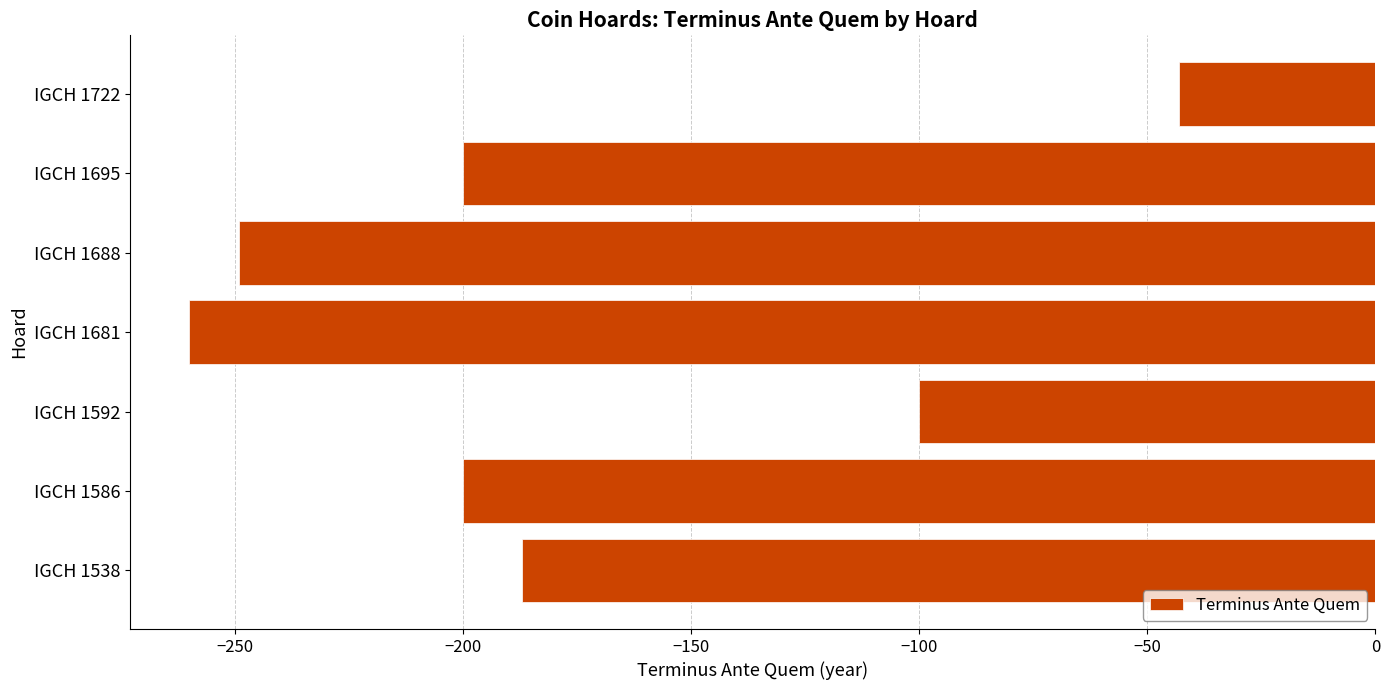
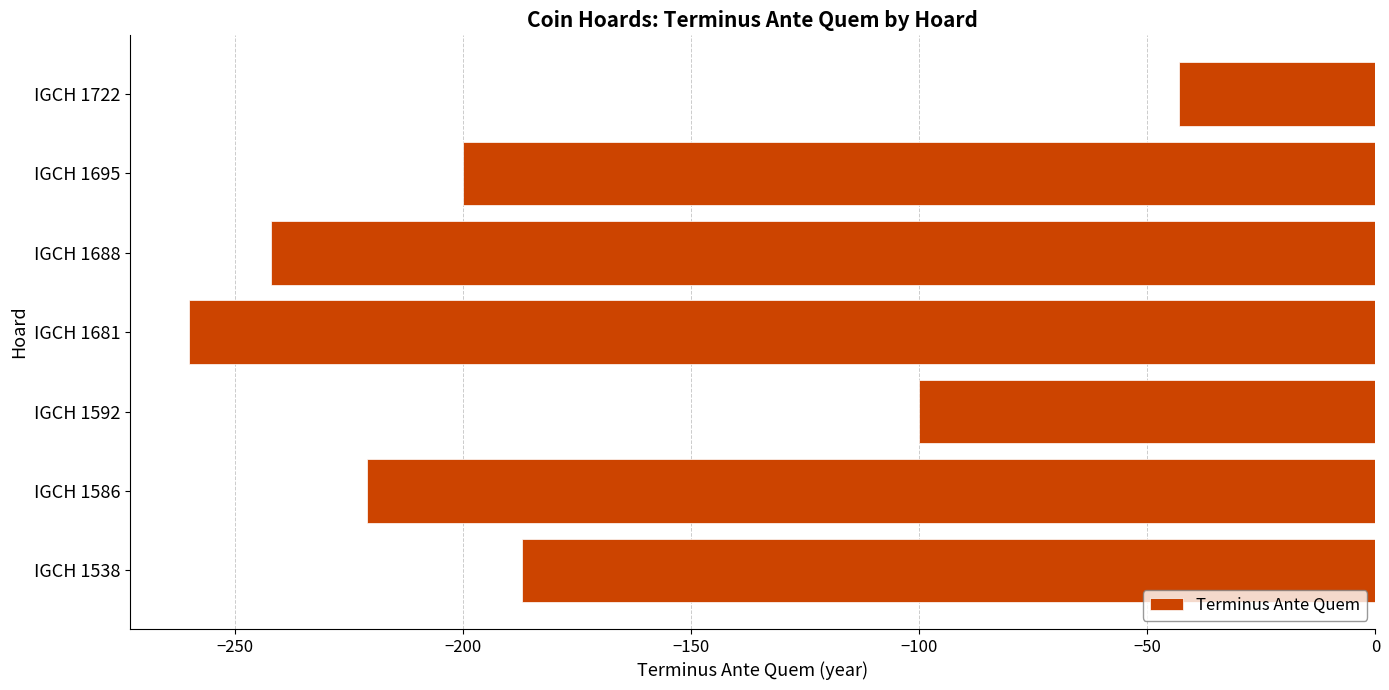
  {
    "IGCH 1722": -43,
    "IGCH 1695": -200,
-   "IGCH 1688": -249,
+   "IGCH 1688": -242,
    "IGCH 1681": -260,
    "IGCH 1592": -100,
-   "IGCH 1586": -200,
+   "IGCH 1586": -221,
    "IGCH 1538": -187
  }
